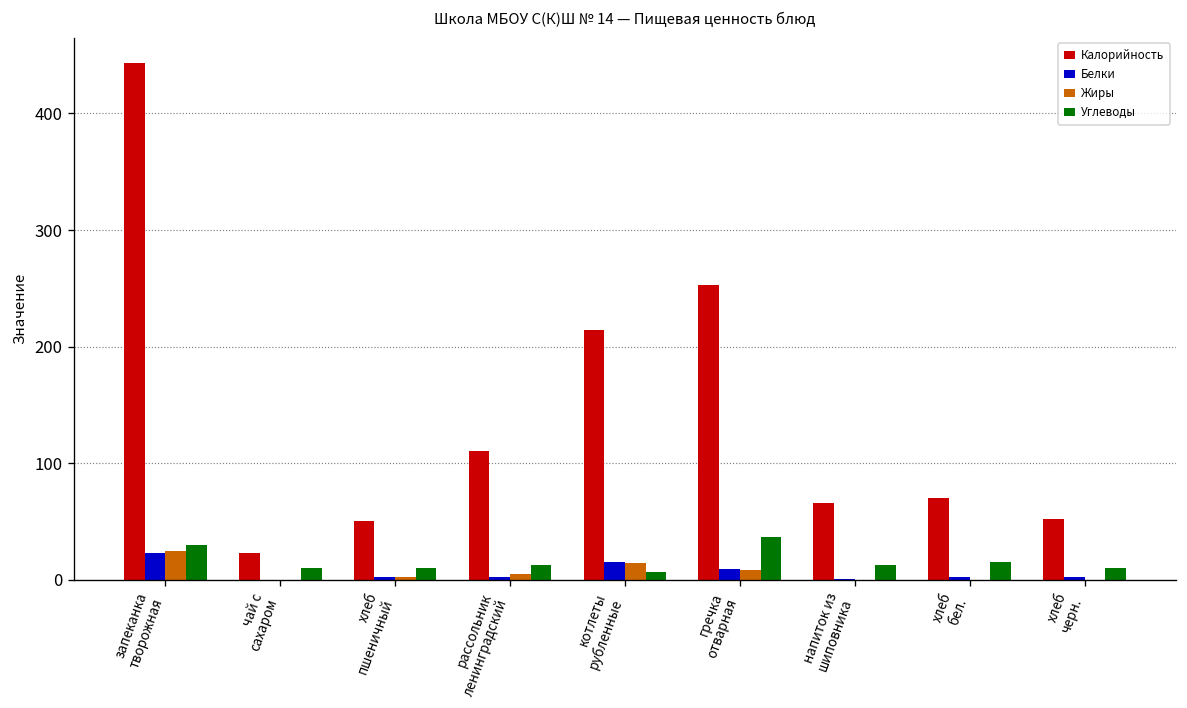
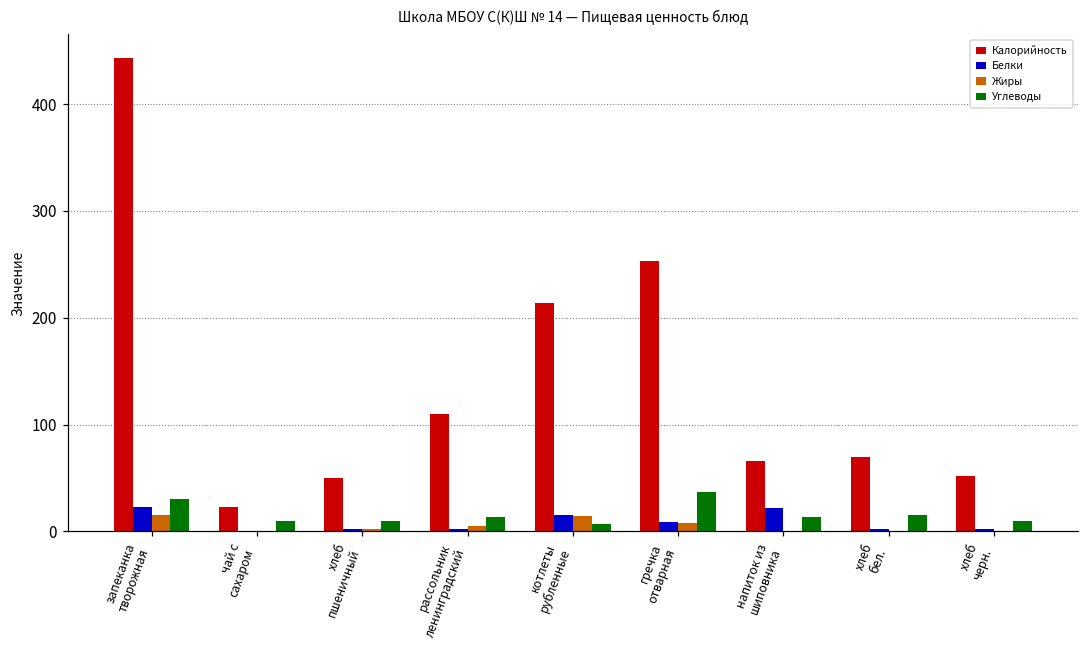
  {
    "Калорийность": {
      "запеканка творожная": 440,
      "чай с сахаром": 20,
      "хлеб пшеничный": 50,
      "рассольник ленинградский": 110,
      "котлеты рубленные": 210,
      "гречка отварная": 250,
      "напиток из шиповника": 70,
      "хлеб бел.": 70,
      "хлеб черн.": 50
    },
    "Белки": {
      "запеканка творожная": 20,
      "чай с сахаром": 0,
      "котлеты рубленные": 20,
      "гречка отварная": 10,
-     "напиток из шиповника": 0
+     "напиток из шиповника": 20
    },
    "Жиры": {
-     "запеканка творожная": 30,
+     "запеканка творожная": 20,
      "чай с сахаром": 0,
      "рассольник ленинградский": 10,
      "котлеты рубленные": 10,
      "гречка отварная": 10,
      "напиток из шиповника": 0,
      "хлеб бел.": 0,
      "хлеб черн.": 0
    },
    "Углеводы": {
      "запеканка творожная": 30,
      "чай с сахаром": 10,
      "хлеб пшеничный": 10,
      "рассольник ленинградский": 10,
      "котлеты рубленные": 10,
      "гречка отварная": 40,
      "напиток из шиповника": 10,
      "хлеб бел.": 20,
      "хлеб черн.": 10
    }
  }
